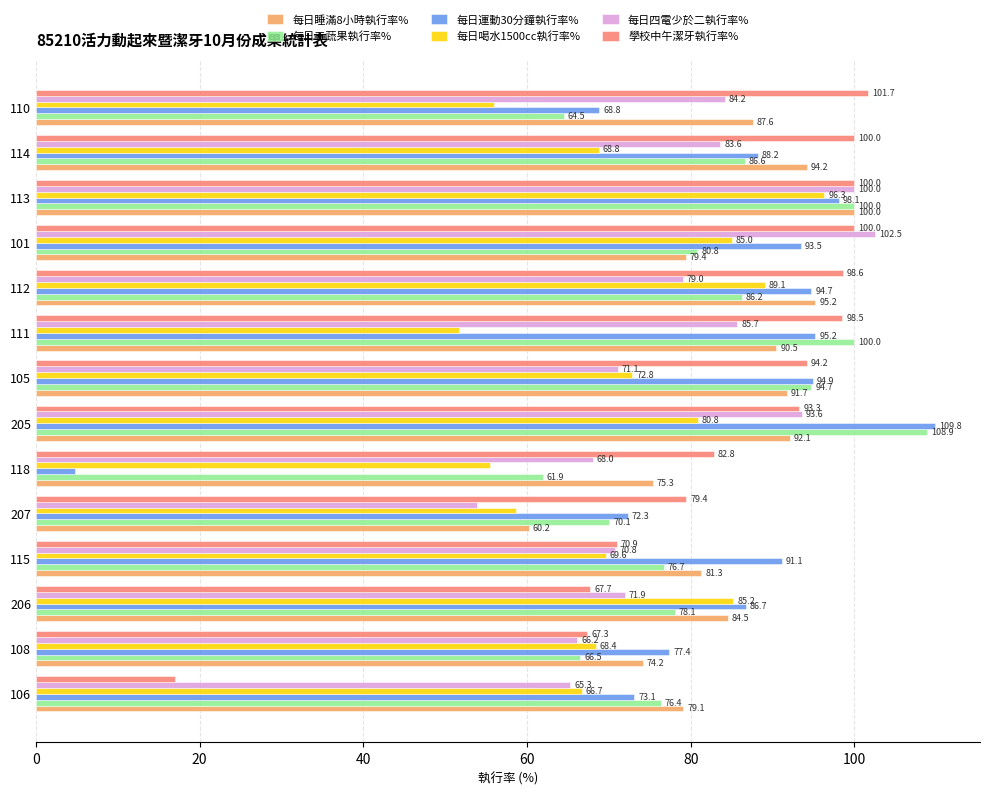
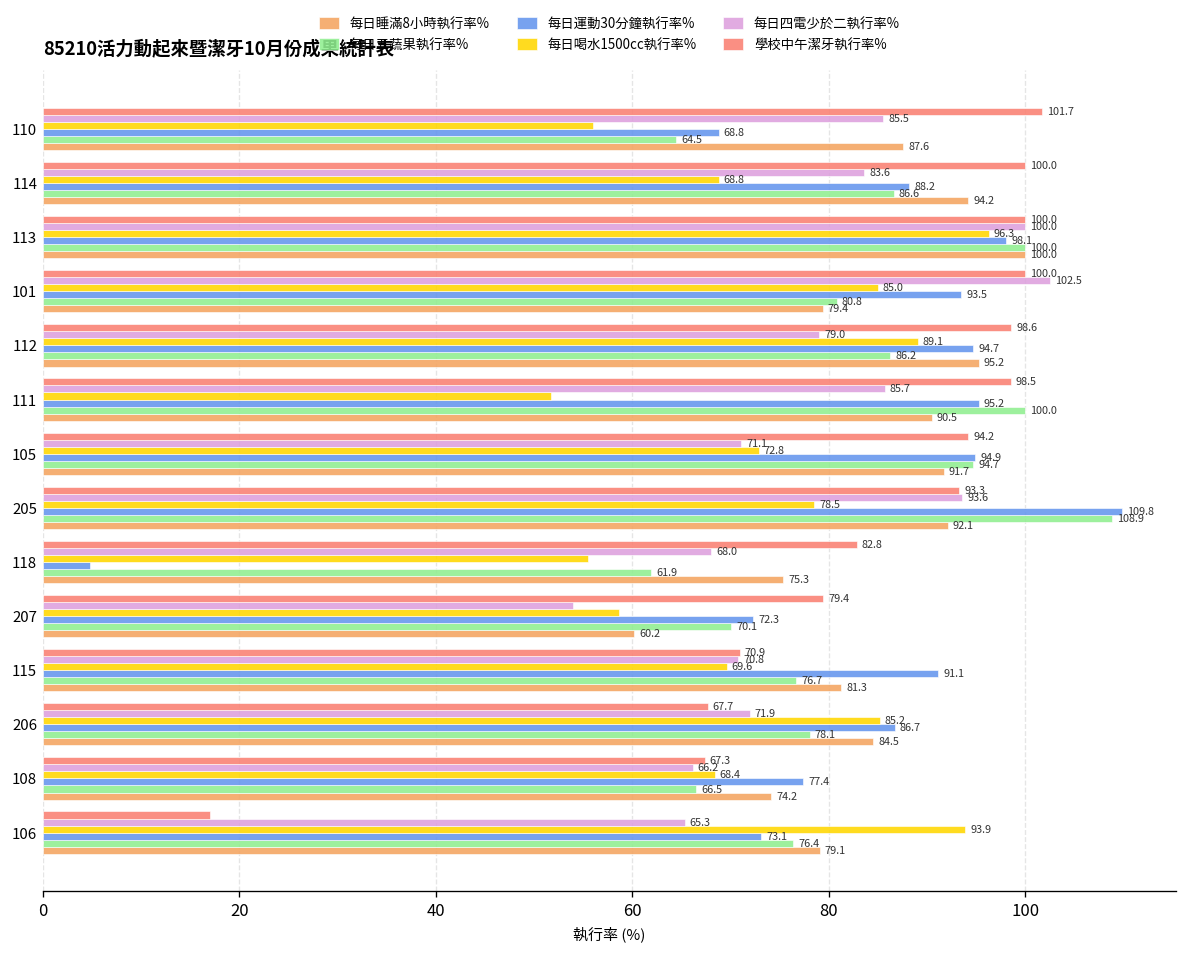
  {
    "每日五蔬果執行率%": {
      "110": 64.5,
      "114": 86.6,
      "101": 80.8,
      "112": 86.2,
      "111": 100.0,
      "118": 61.9,
      "207": 70.1,
      "115": 76.7,
      "206": 78.1,
      "108": 66.5,
      "106": 76.4
    },
    "每日運動30分鐘執行率%": {
      "110": 68.8,
      "114": 88.2,
      "113": 98.1,
      "101": 93.5,
      "112": 94.7,
      "111": 95.2,
      "207": 72.3,
      "115": 91.1,
      "206": 86.7,
      "108": 77.4,
      "106": 73.1
    },
    "每日喝水1500cc執行率%": {
      "114": 68.8,
      "113": 96.3,
      "101": 85.0,
      "112": 89.1,
      "105": 72.8,
-     "205": 80.8,
+     "205": 78.5,
      "206": 85.2,
      "108": 68.4,
-     "106": 66.7
+     "106": 93.9
    },
    "每日四電少於二執行率%": {
-     "110": 84.2,
+     "110": 85.5,
      "114": 83.6,
      "101": 102.5,
      "112": 79.0,
      "111": 85.7,
      "105": 71.1,
      "118": 68.0,
      "206": 71.9,
      "106": 65.3
    }
  }
